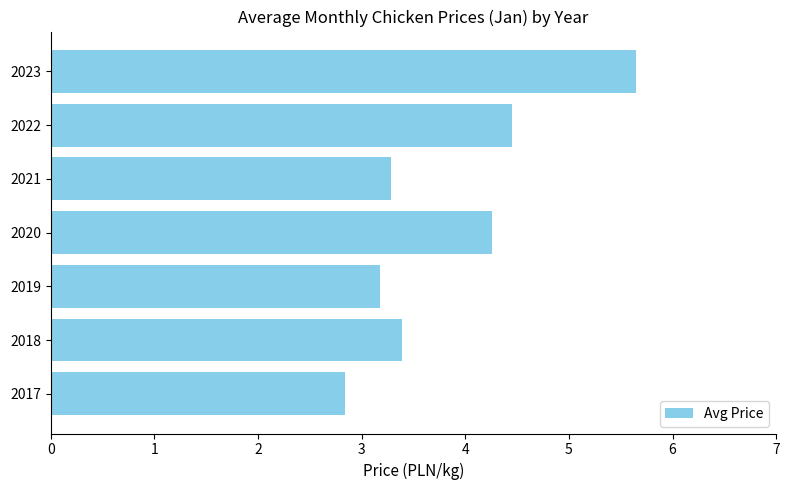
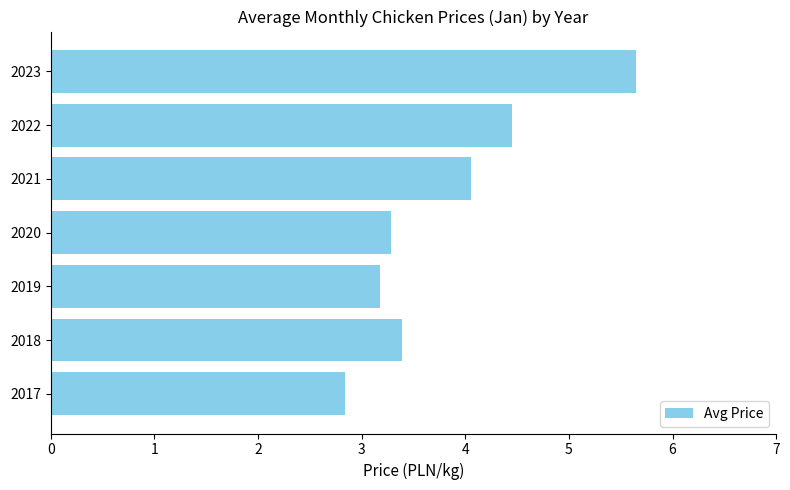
  {
    "2023": 5.65,
    "2022": 4.45,
-   "2021": 3.28,
-   "2020": 4.26,
+   "2021": 4.06,
+   "2020": 3.29,
    "2019": 3.17,
    "2018": 3.39,
    "2017": 2.84
  }
